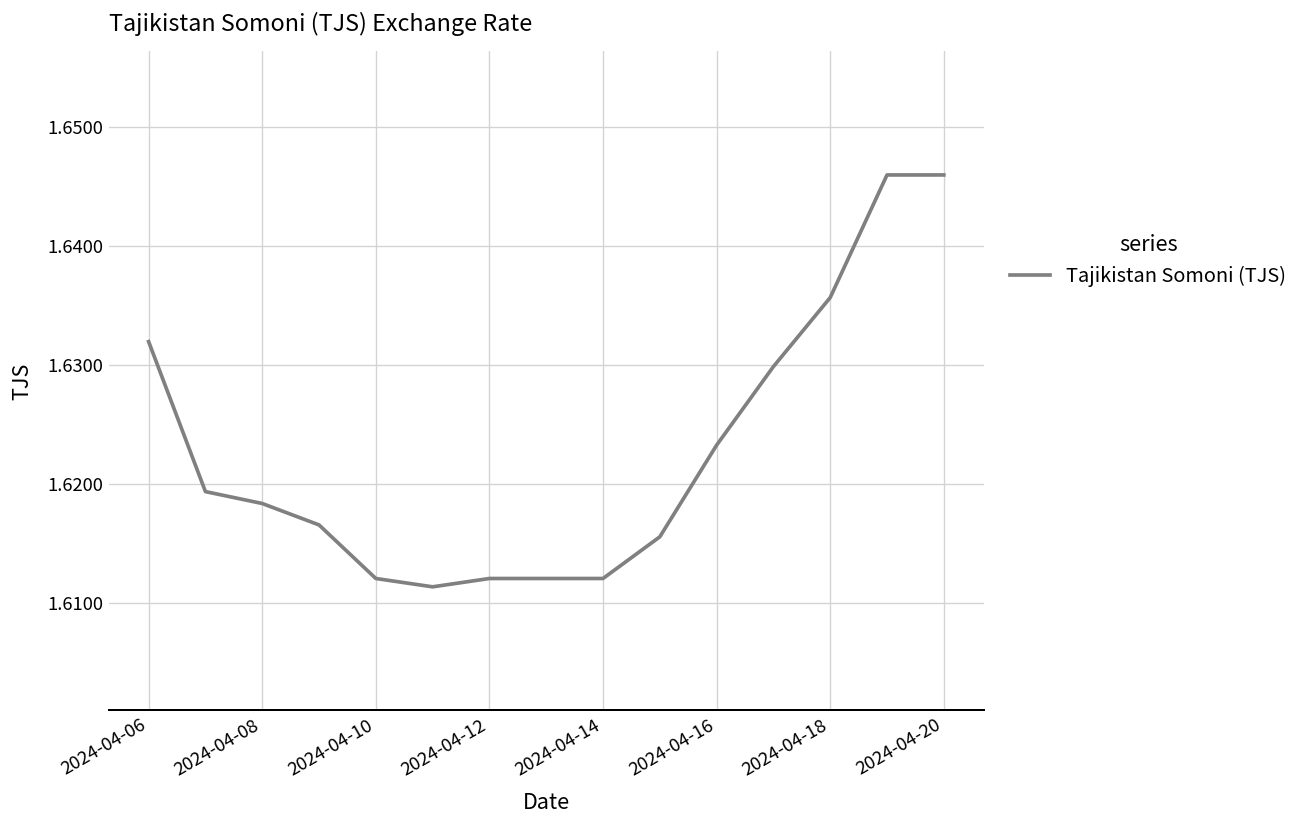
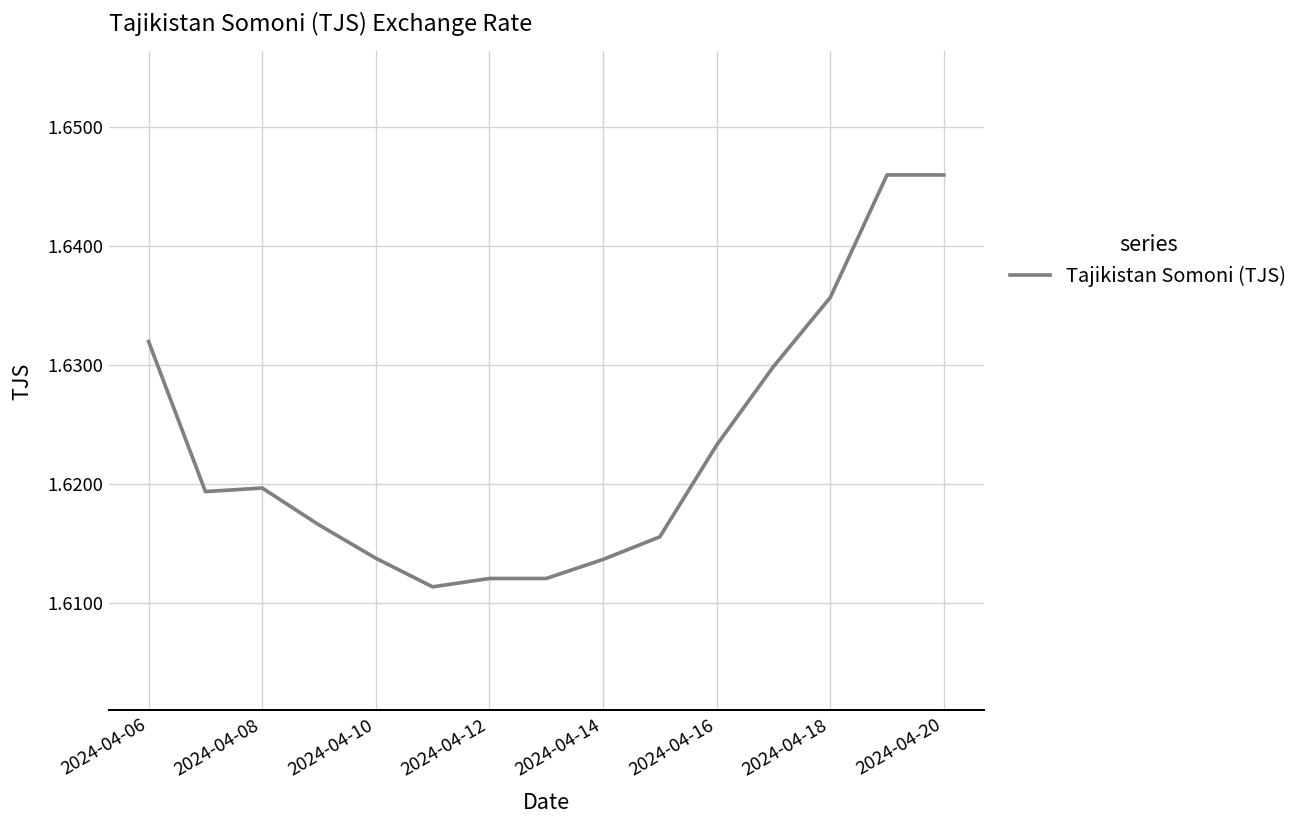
  {
    "2024-04-06": 1.632,
-   "2024-04-08": 1.618,
-   "2024-04-10": 1.612,
+   "2024-04-08": 1.620,
+   "2024-04-10": 1.614,
    "2024-04-12": 1.612,
-   "2024-04-14": 1.612,
+   "2024-04-14": 1.614,
    "2024-04-16": 1.623,
    "2024-04-18": 1.636,
    "2024-04-20": 1.646
  }
